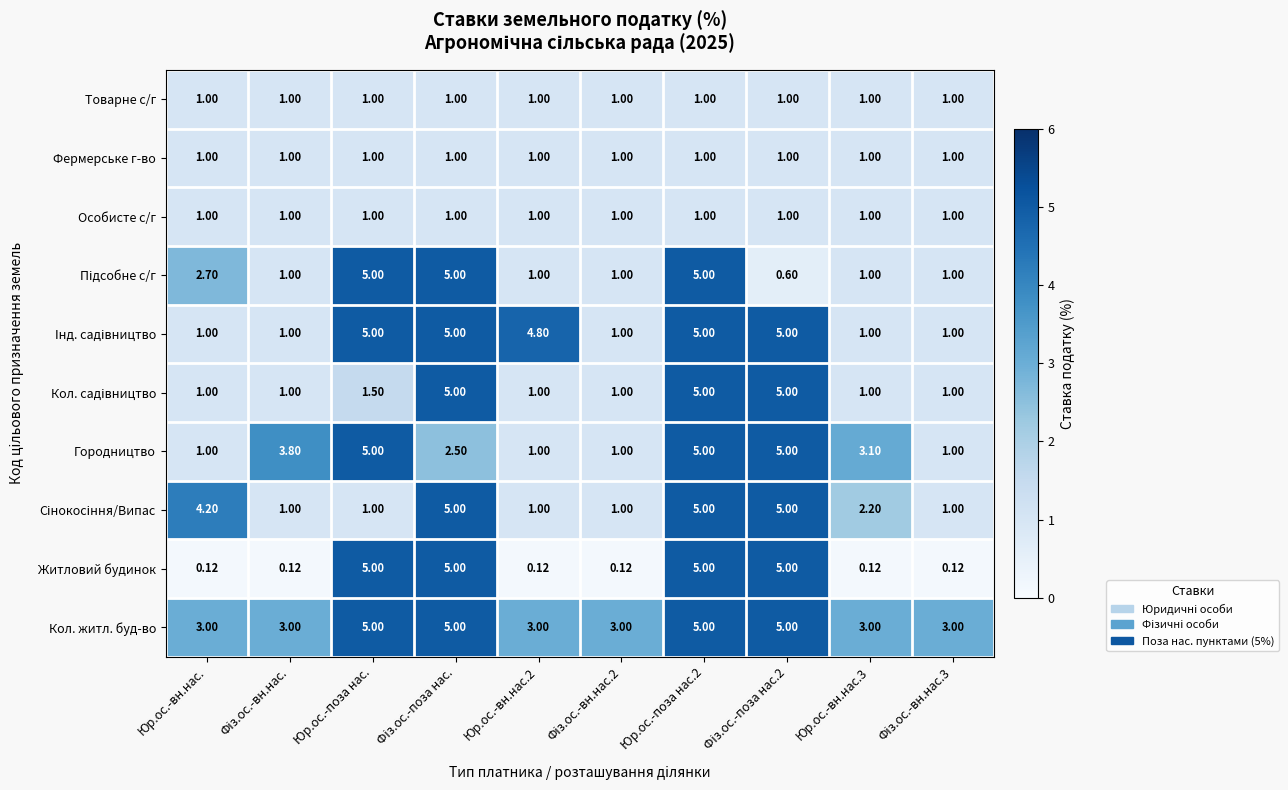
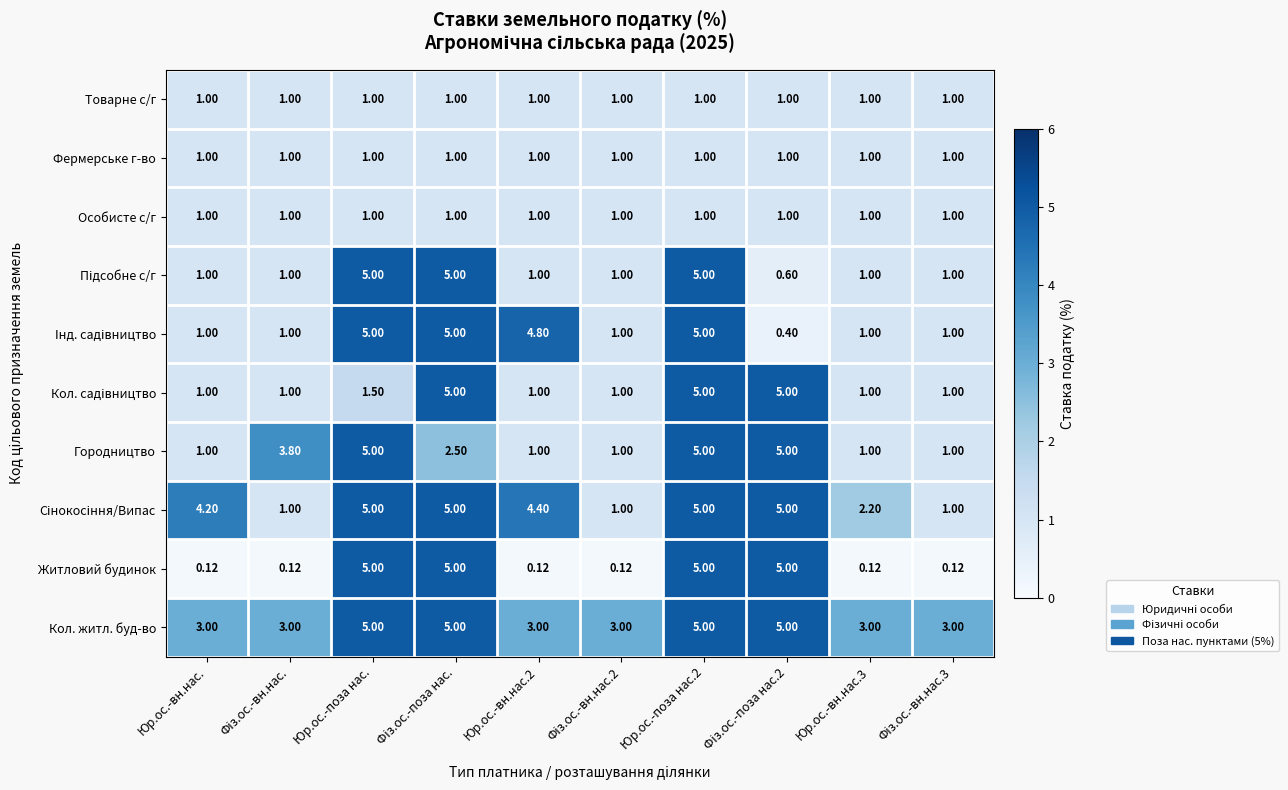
  {
    "Товарне с/г": {
      "Юр.ос.-вн.нас.": 1.00,
      "Фіз.ос.-вн.нас.": 1.00,
      "Юр.ос.-поза нас.": 1.00,
      "Фіз.ос.-поза нас.": 1.00,
      "Юр.ос.-вн.нас.2": 1.00,
      "Фіз.ос.-вн.нас.2": 1.00,
      "Юр.ос.-поза нас.2": 1.00,
      "Фіз.ос.-поза нас.2": 1.00,
      "Юр.ос.-вн.нас.3": 1.00,
      "Фіз.ос.-вн.нас.3": 1.00
    },
    "Фермерське г-во": {
      "Юр.ос.-вн.нас.": 1.00,
      "Фіз.ос.-вн.нас.": 1.00,
      "Юр.ос.-поза нас.": 1.00,
      "Фіз.ос.-поза нас.": 1.00,
      "Юр.ос.-вн.нас.2": 1.00,
      "Фіз.ос.-вн.нас.2": 1.00,
      "Юр.ос.-поза нас.2": 1.00,
      "Фіз.ос.-поза нас.2": 1.00,
      "Юр.ос.-вн.нас.3": 1.00,
      "Фіз.ос.-вн.нас.3": 1.00
    },
    "Особисте с/г": {
      "Юр.ос.-вн.нас.": 1.00,
      "Фіз.ос.-вн.нас.": 1.00,
      "Юр.ос.-поза нас.": 1.00,
      "Фіз.ос.-поза нас.": 1.00,
      "Юр.ос.-вн.нас.2": 1.00,
      "Фіз.ос.-вн.нас.2": 1.00,
      "Юр.ос.-поза нас.2": 1.00,
      "Фіз.ос.-поза нас.2": 1.00,
      "Юр.ос.-вн.нас.3": 1.00,
      "Фіз.ос.-вн.нас.3": 1.00
    },
    "Підсобне с/г": {
-     "Юр.ос.-вн.нас.": 2.70,
+     "Юр.ос.-вн.нас.": 1.00,
      "Фіз.ос.-вн.нас.": 1.00,
      "Юр.ос.-поза нас.": 5.00,
      "Фіз.ос.-поза нас.": 5.00,
      "Юр.ос.-вн.нас.2": 1.00,
      "Фіз.ос.-вн.нас.2": 1.00,
      "Юр.ос.-поза нас.2": 5.00,
      "Фіз.ос.-поза нас.2": 0.60,
      "Юр.ос.-вн.нас.3": 1.00,
      "Фіз.ос.-вн.нас.3": 1.00
    },
    "Інд. садівництво": {
      "Юр.ос.-вн.нас.": 1.00,
      "Фіз.ос.-вн.нас.": 1.00,
      "Юр.ос.-поза нас.": 5.00,
      "Фіз.ос.-поза нас.": 5.00,
      "Юр.ос.-вн.нас.2": 4.80,
      "Фіз.ос.-вн.нас.2": 1.00,
      "Юр.ос.-поза нас.2": 5.00,
-     "Фіз.ос.-поза нас.2": 5.00,
+     "Фіз.ос.-поза нас.2": 0.40,
      "Юр.ос.-вн.нас.3": 1.00,
      "Фіз.ос.-вн.нас.3": 1.00
    },
    "Кол. садівництво": {
      "Юр.ос.-вн.нас.": 1.00,
      "Фіз.ос.-вн.нас.": 1.00,
      "Юр.ос.-поза нас.": 1.50,
      "Фіз.ос.-поза нас.": 5.00,
      "Юр.ос.-вн.нас.2": 1.00,
      "Фіз.ос.-вн.нас.2": 1.00,
      "Юр.ос.-поза нас.2": 5.00,
      "Фіз.ос.-поза нас.2": 5.00,
      "Юр.ос.-вн.нас.3": 1.00,
      "Фіз.ос.-вн.нас.3": 1.00
    },
    "Городництво": {
      "Юр.ос.-вн.нас.": 1.00,
      "Фіз.ос.-вн.нас.": 3.80,
      "Юр.ос.-поза нас.": 5.00,
      "Фіз.ос.-поза нас.": 2.50,
      "Юр.ос.-вн.нас.2": 1.00,
      "Фіз.ос.-вн.нас.2": 1.00,
      "Юр.ос.-поза нас.2": 5.00,
      "Фіз.ос.-поза нас.2": 5.00,
-     "Юр.ос.-вн.нас.3": 3.10,
+     "Юр.ос.-вн.нас.3": 1.00,
      "Фіз.ос.-вн.нас.3": 1.00
    },
    "Сінокосіння/Випас": {
      "Юр.ос.-вн.нас.": 4.20,
      "Фіз.ос.-вн.нас.": 1.00,
-     "Юр.ос.-поза нас.": 1.00,
+     "Юр.ос.-поза нас.": 5.00,
      "Фіз.ос.-поза нас.": 5.00,
-     "Юр.ос.-вн.нас.2": 1.00,
+     "Юр.ос.-вн.нас.2": 4.40,
      "Фіз.ос.-вн.нас.2": 1.00,
      "Юр.ос.-поза нас.2": 5.00,
      "Фіз.ос.-поза нас.2": 5.00,
      "Юр.ос.-вн.нас.3": 2.20,
      "Фіз.ос.-вн.нас.3": 1.00
    },
    "Житловий будинок": {
      "Юр.ос.-вн.нас.": 0.12,
      "Фіз.ос.-вн.нас.": 0.12,
      "Юр.ос.-поза нас.": 5.00,
      "Фіз.ос.-поза нас.": 5.00,
      "Юр.ос.-вн.нас.2": 0.12,
      "Фіз.ос.-вн.нас.2": 0.12,
      "Юр.ос.-поза нас.2": 5.00,
      "Фіз.ос.-поза нас.2": 5.00,
      "Юр.ос.-вн.нас.3": 0.12,
      "Фіз.ос.-вн.нас.3": 0.12
    },
    "Кол. житл. буд-во": {
      "Юр.ос.-вн.нас.": 3.00,
      "Фіз.ос.-вн.нас.": 3.00,
      "Юр.ос.-поза нас.": 5.00,
      "Фіз.ос.-поза нас.": 5.00,
      "Юр.ос.-вн.нас.2": 3.00,
      "Фіз.ос.-вн.нас.2": 3.00,
      "Юр.ос.-поза нас.2": 5.00,
      "Фіз.ос.-поза нас.2": 5.00,
      "Юр.ос.-вн.нас.3": 3.00,
      "Фіз.ос.-вн.нас.3": 3.00
    }
  }
